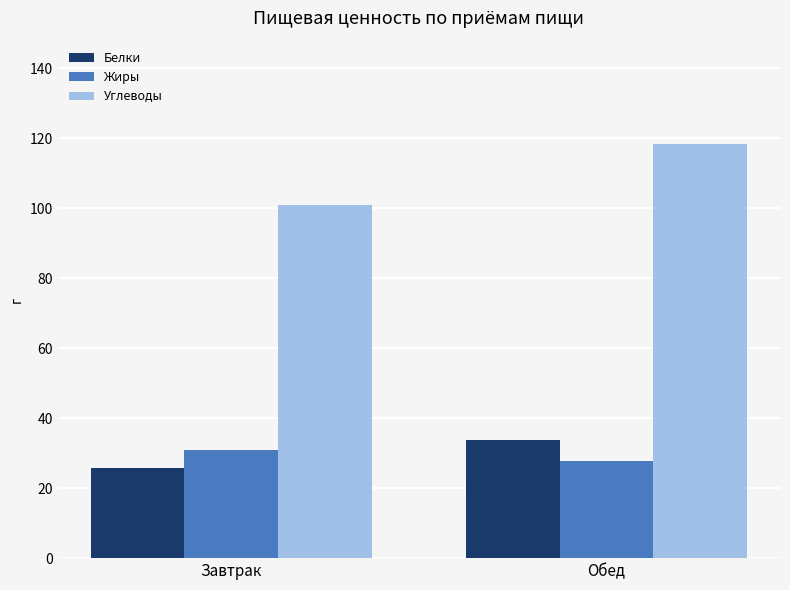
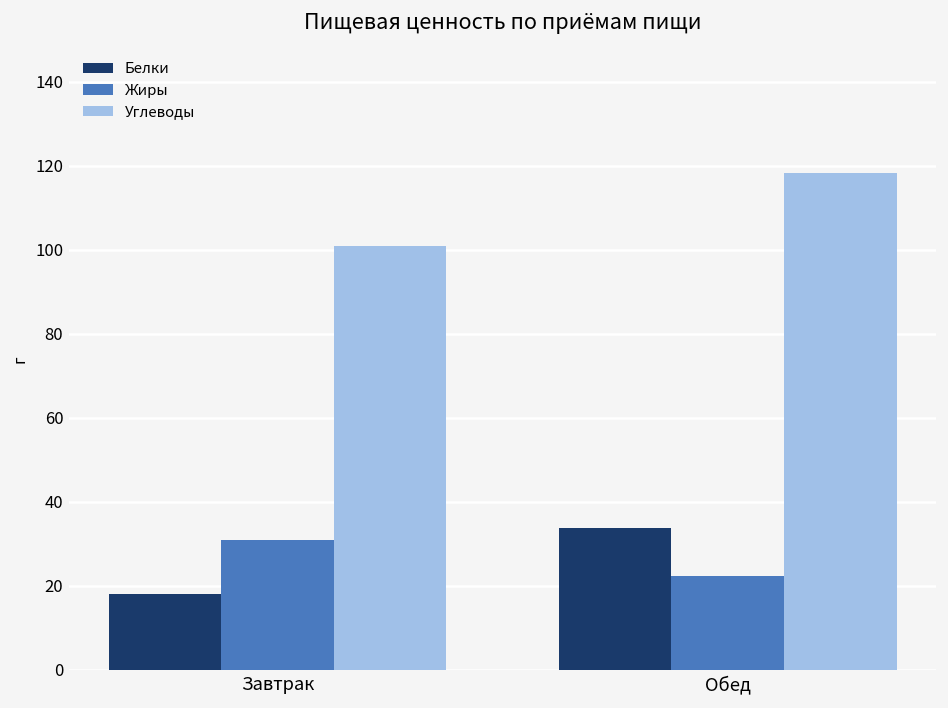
  {
    "Белки": {
-     "Завтрак": 26,
+     "Завтрак": 18,
      "Обед": 34
    },
    "Жиры": {
      "Завтрак": 31,
-     "Обед": 28
+     "Обед": 22
    },
    "Углеводы": {
      "Завтрак": 101,
      "Обед": 118
    }
  }
